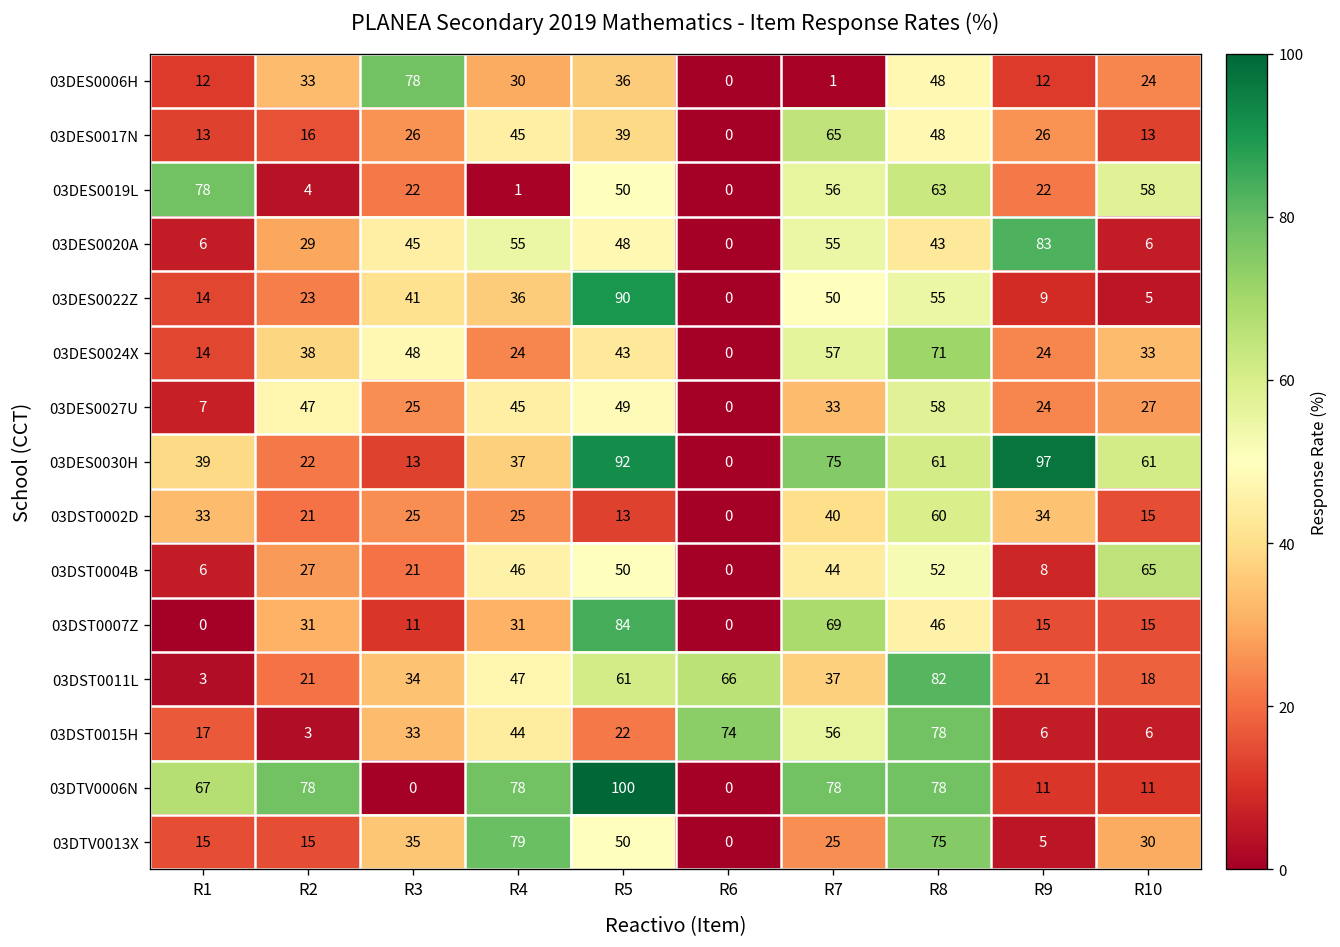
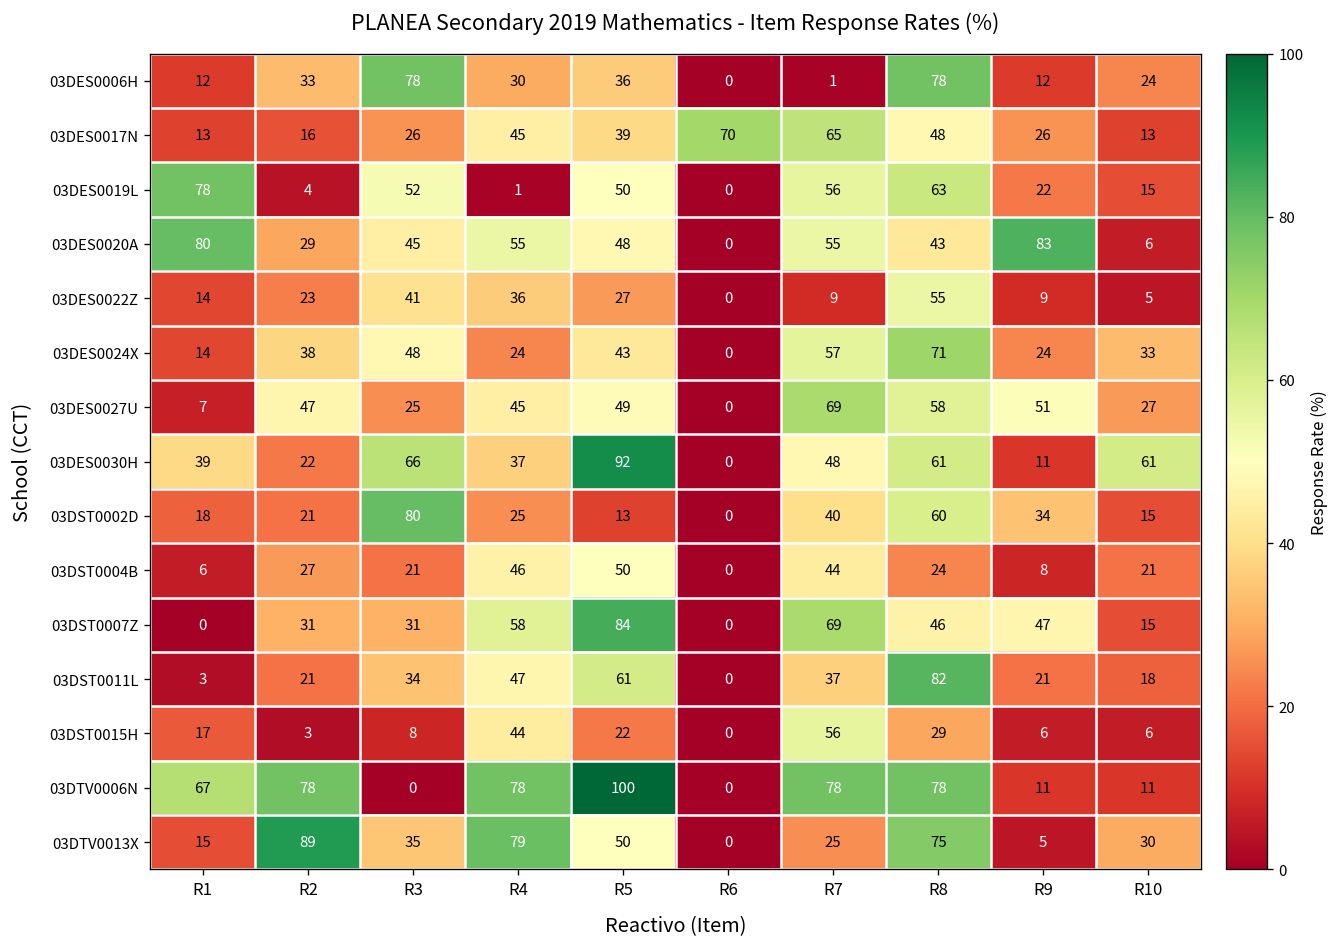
  {
    "03DES0006H": {
      "R1": 12,
      "R2": 33,
      "R3": 78,
      "R4": 30,
      "R5": 36,
      "R6": 0,
      "R7": 1,
-     "R8": 48,
+     "R8": 78,
      "R9": 12,
      "R10": 24
    },
    "03DES0017N": {
      "R1": 13,
      "R2": 16,
      "R3": 26,
      "R4": 45,
      "R5": 39,
-     "R6": 0,
+     "R6": 70,
      "R7": 65,
      "R8": 48,
      "R9": 26,
      "R10": 13
    },
    "03DES0019L": {
      "R1": 78,
      "R2": 4,
-     "R3": 22,
+     "R3": 52,
      "R4": 1,
      "R5": 50,
      "R6": 0,
      "R7": 56,
      "R8": 63,
      "R9": 22,
-     "R10": 58
+     "R10": 15
    },
    "03DES0020A": {
-     "R1": 6,
+     "R1": 80,
      "R2": 29,
      "R3": 45,
      "R4": 55,
      "R5": 48,
      "R6": 0,
      "R7": 55,
      "R8": 43,
      "R9": 83,
      "R10": 6
    },
    "03DES0022Z": {
      "R1": 14,
      "R2": 23,
      "R3": 41,
      "R4": 36,
-     "R5": 90,
+     "R5": 27,
      "R6": 0,
-     "R7": 50,
+     "R7": 9,
      "R8": 55,
      "R9": 9,
      "R10": 5
    },
    "03DES0024X": {
      "R1": 14,
      "R2": 38,
      "R3": 48,
      "R4": 24,
      "R5": 43,
      "R6": 0,
      "R7": 57,
      "R8": 71,
      "R9": 24,
      "R10": 33
    },
    "03DES0027U": {
      "R1": 7,
      "R2": 47,
      "R3": 25,
      "R4": 45,
      "R5": 49,
      "R6": 0,
-     "R7": 33,
+     "R7": 69,
      "R8": 58,
-     "R9": 24,
+     "R9": 51,
      "R10": 27
    },
    "03DES0030H": {
      "R1": 39,
      "R2": 22,
-     "R3": 13,
+     "R3": 66,
      "R4": 37,
      "R5": 92,
      "R6": 0,
-     "R7": 75,
+     "R7": 48,
      "R8": 61,
-     "R9": 97,
+     "R9": 11,
      "R10": 61
    },
    "03DST0002D": {
-     "R1": 33,
+     "R1": 18,
      "R2": 21,
-     "R3": 25,
+     "R3": 80,
      "R4": 25,
      "R5": 13,
      "R6": 0,
      "R7": 40,
      "R8": 60,
      "R9": 34,
      "R10": 15
    },
    "03DST0004B": {
      "R1": 6,
      "R2": 27,
      "R3": 21,
      "R4": 46,
      "R5": 50,
      "R6": 0,
      "R7": 44,
-     "R8": 52,
+     "R8": 24,
      "R9": 8,
-     "R10": 65
+     "R10": 21
    },
    "03DST0007Z": {
      "R1": 0,
      "R2": 31,
-     "R3": 11,
-     "R4": 31,
+     "R3": 31,
+     "R4": 58,
      "R5": 84,
      "R6": 0,
      "R7": 69,
      "R8": 46,
-     "R9": 15,
+     "R9": 47,
      "R10": 15
    },
    "03DST0011L": {
      "R1": 3,
      "R2": 21,
      "R3": 34,
      "R4": 47,
      "R5": 61,
-     "R6": 66,
+     "R6": 0,
      "R7": 37,
      "R8": 82,
      "R9": 21,
      "R10": 18
    },
    "03DST0015H": {
      "R1": 17,
      "R2": 3,
-     "R3": 33,
+     "R3": 8,
      "R4": 44,
      "R5": 22,
-     "R6": 74,
+     "R6": 0,
      "R7": 56,
-     "R8": 78,
+     "R8": 29,
      "R9": 6,
      "R10": 6
    },
    "03DTV0006N": {
      "R1": 67,
      "R2": 78,
      "R3": 0,
      "R4": 78,
      "R5": 100,
      "R6": 0,
      "R7": 78,
      "R8": 78,
      "R9": 11,
      "R10": 11
    },
    "03DTV0013X": {
      "R1": 15,
-     "R2": 15,
+     "R2": 89,
      "R3": 35,
      "R4": 79,
      "R5": 50,
      "R6": 0,
      "R7": 25,
      "R8": 75,
      "R9": 5,
      "R10": 30
    }
  }
